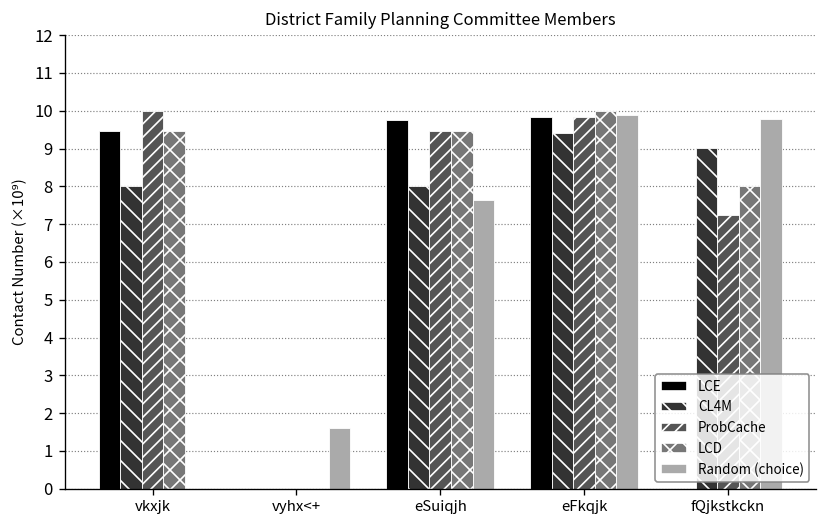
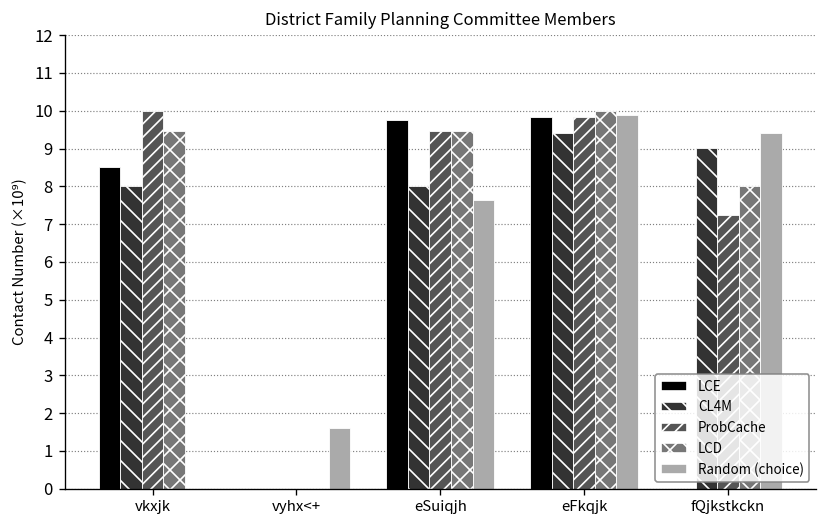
  {
    "LCE": {
-     "vkxjk": 9.5,
+     "vkxjk": 8.5,
      "vyhx<+": 0.0,
      "eSuiqjh": 9.8,
      "eFkqjk": 9.8,
      "fQjkstkckn": 0.0
    },
    "Random (choice)": {
      "vkxjk": 0.0,
      "vyhx<+": 1.6,
      "eSuiqjh": 7.6,
      "eFkqjk": 9.9,
-     "fQjkstkckn": 9.8
+     "fQjkstkckn": 9.4
    }
  }
